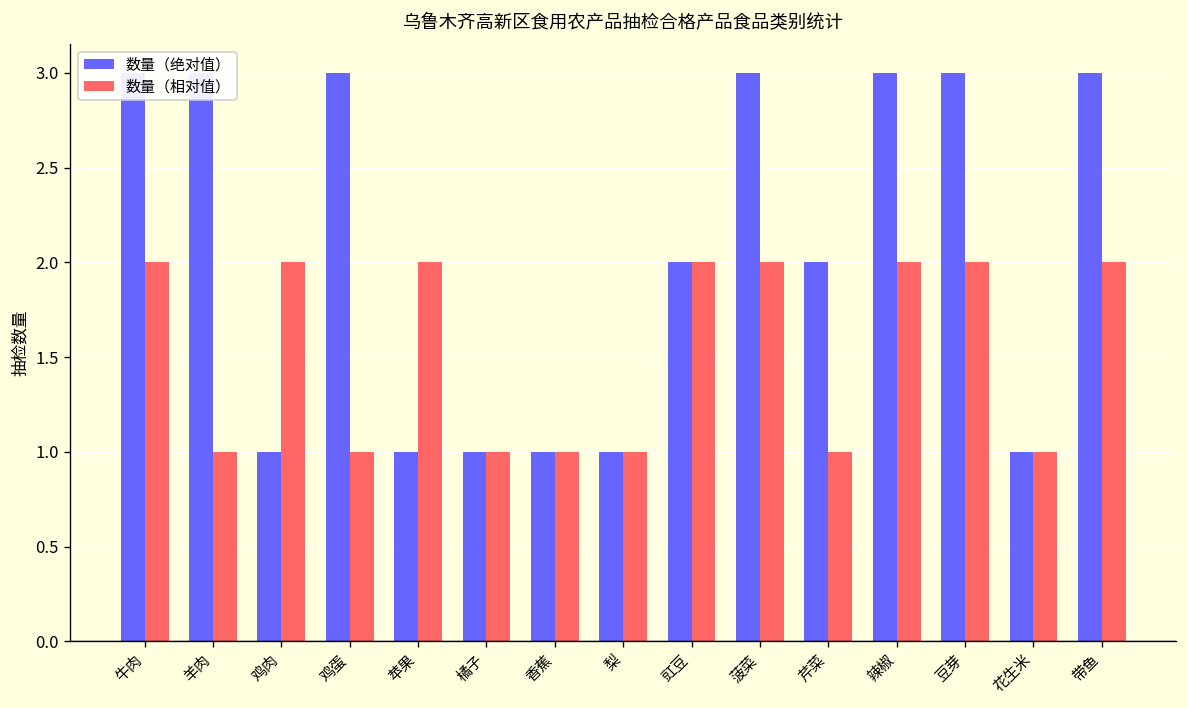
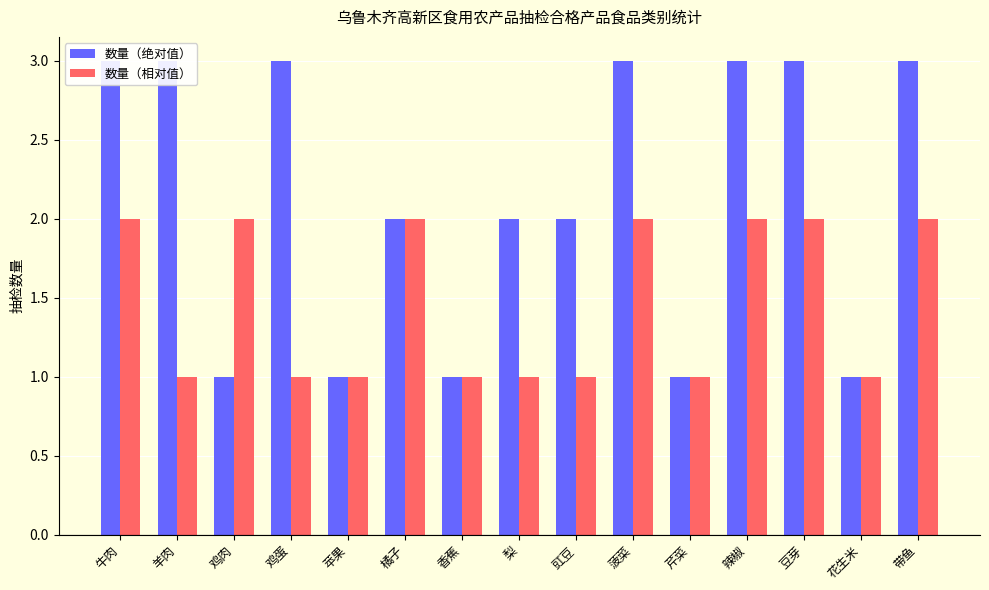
  {
    "数量（绝对值）": {
      "鸡肉": 1,
      "鸡蛋": 3,
      "苹果": 1,
-     "橘子": 1,
+     "橘子": 2,
      "香蕉": 1,
-     "梨": 1,
+     "梨": 2,
      "豇豆": 2,
      "菠菜": 3,
-     "芹菜": 2,
+     "芹菜": 1,
      "辣椒": 3,
      "豆芽": 3,
      "花生米": 1,
      "带鱼": 3
    },
    "数量（相对值）": {
      "牛肉": 2,
      "羊肉": 1,
      "鸡肉": 2,
      "鸡蛋": 1,
-     "苹果": 2,
-     "橘子": 1,
+     "苹果": 1,
+     "橘子": 2,
      "香蕉": 1,
      "梨": 1,
-     "豇豆": 2,
+     "豇豆": 1,
      "菠菜": 2,
      "芹菜": 1,
      "辣椒": 2,
      "豆芽": 2,
      "花生米": 1,
      "带鱼": 2
    }
  }
